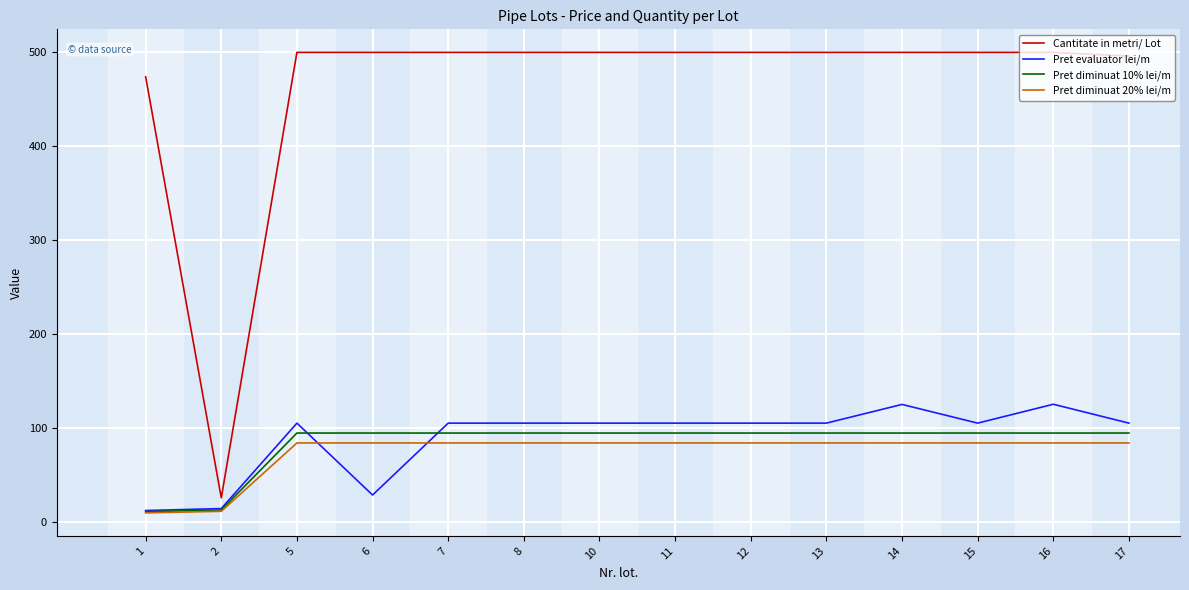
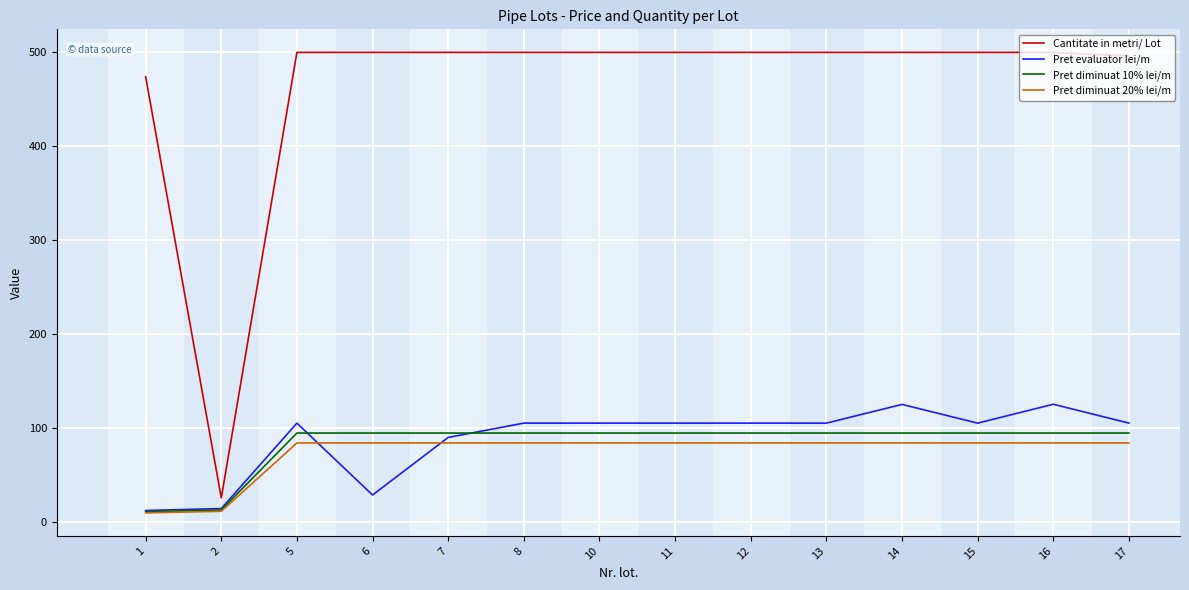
  {
    "Cantitate in metri/ Lot": {
      "1": 470,
      "2": 30,
      "5": 500,
      "6": 500,
      "7": 500,
      "8": 500,
      "10": 500,
      "11": 500,
      "12": 500,
      "13": 500,
      "14": 500,
      "15": 500
    },
    "Pret evaluator lei/m": {
      "5": 110,
      "6": 30,
-     "7": 110,
+     "7": 90,
      "8": 110,
      "10": 110,
      "11": 110,
      "12": 110,
      "13": 110,
      "14": 130,
      "15": 110,
      "16": 130,
      "17": 110
    },
    "Pret diminuat 10% lei/m": {
      "5": 90,
      "6": 90,
      "7": 90,
      "8": 90,
      "10": 90,
      "11": 90,
      "12": 90,
      "13": 90,
      "14": 90,
      "15": 90,
      "16": 90,
      "17": 90
    },
    "Pret diminuat 20% lei/m": {
      "5": 80,
      "6": 80,
      "7": 80,
      "8": 80,
      "10": 80,
      "11": 80,
      "12": 80,
      "13": 80,
      "14": 80,
      "15": 80,
      "16": 80,
      "17": 80
    }
  }
